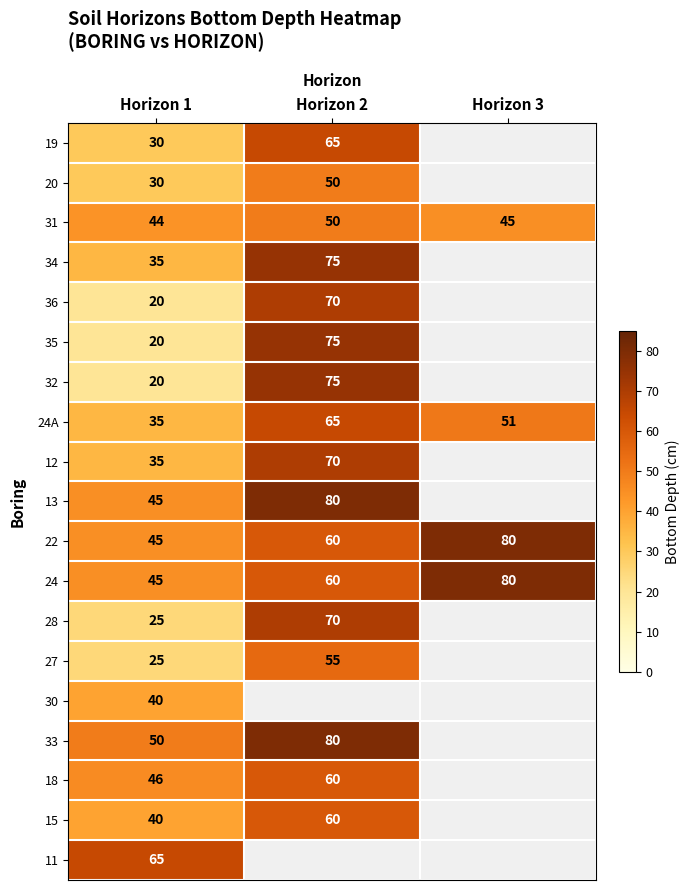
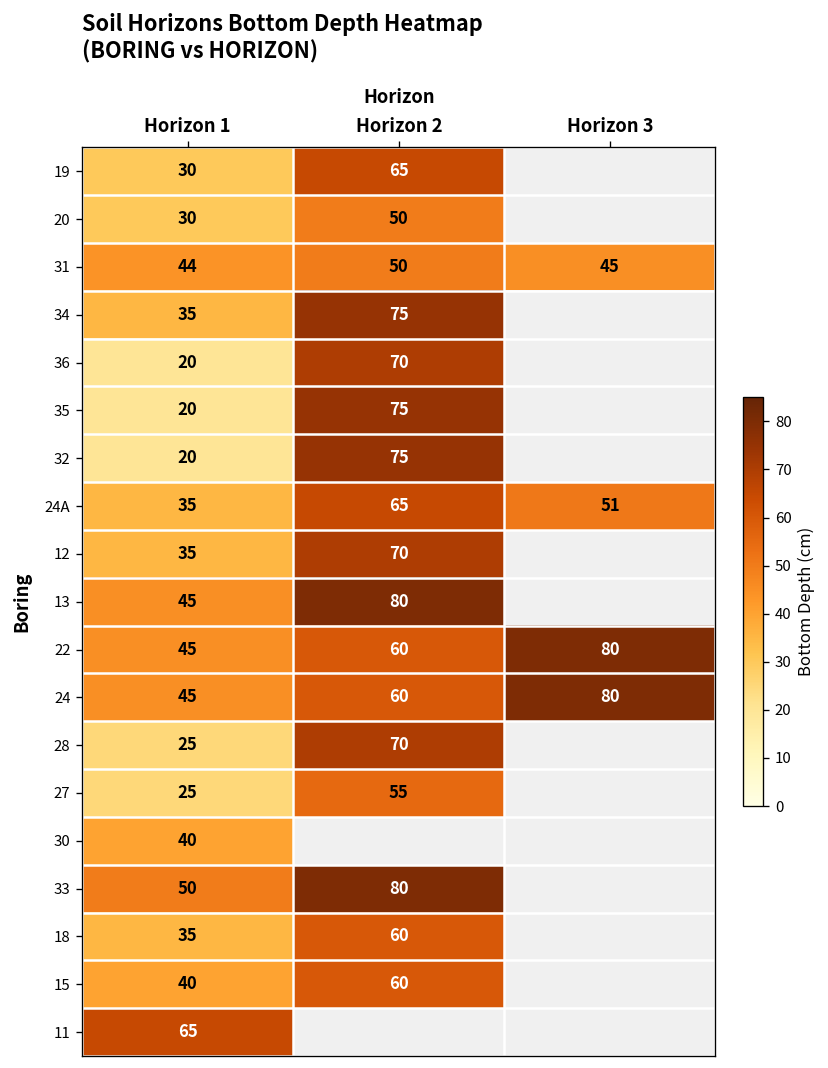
  {
    "19": {
      "Horizon 1": 30,
      "Horizon 2": 65
    },
    "20": {
      "Horizon 1": 30,
      "Horizon 2": 50
    },
    "31": {
      "Horizon 1": 44,
      "Horizon 2": 50,
      "Horizon 3": 45
    },
    "34": {
      "Horizon 1": 35,
      "Horizon 2": 75
    },
    "36": {
      "Horizon 1": 20,
      "Horizon 2": 70
    },
    "35": {
      "Horizon 1": 20,
      "Horizon 2": 75
    },
    "32": {
      "Horizon 1": 20,
      "Horizon 2": 75
    },
    "24A": {
      "Horizon 1": 35,
      "Horizon 2": 65,
      "Horizon 3": 51
    },
    "12": {
      "Horizon 1": 35,
      "Horizon 2": 70
    },
    "13": {
      "Horizon 1": 45,
      "Horizon 2": 80
    },
    "22": {
      "Horizon 1": 45,
      "Horizon 2": 60,
      "Horizon 3": 80
    },
    "24": {
      "Horizon 1": 45,
      "Horizon 2": 60,
      "Horizon 3": 80
    },
    "28": {
      "Horizon 1": 25,
      "Horizon 2": 70
    },
    "27": {
      "Horizon 1": 25,
      "Horizon 2": 55
    },
    "30": {
      "Horizon 1": 40
    },
    "33": {
      "Horizon 1": 50,
      "Horizon 2": 80
    },
    "18": {
-     "Horizon 1": 46,
+     "Horizon 1": 35,
      "Horizon 2": 60
    },
    "15": {
      "Horizon 1": 40,
      "Horizon 2": 60
    },
    "11": {
      "Horizon 1": 65
    }
  }
